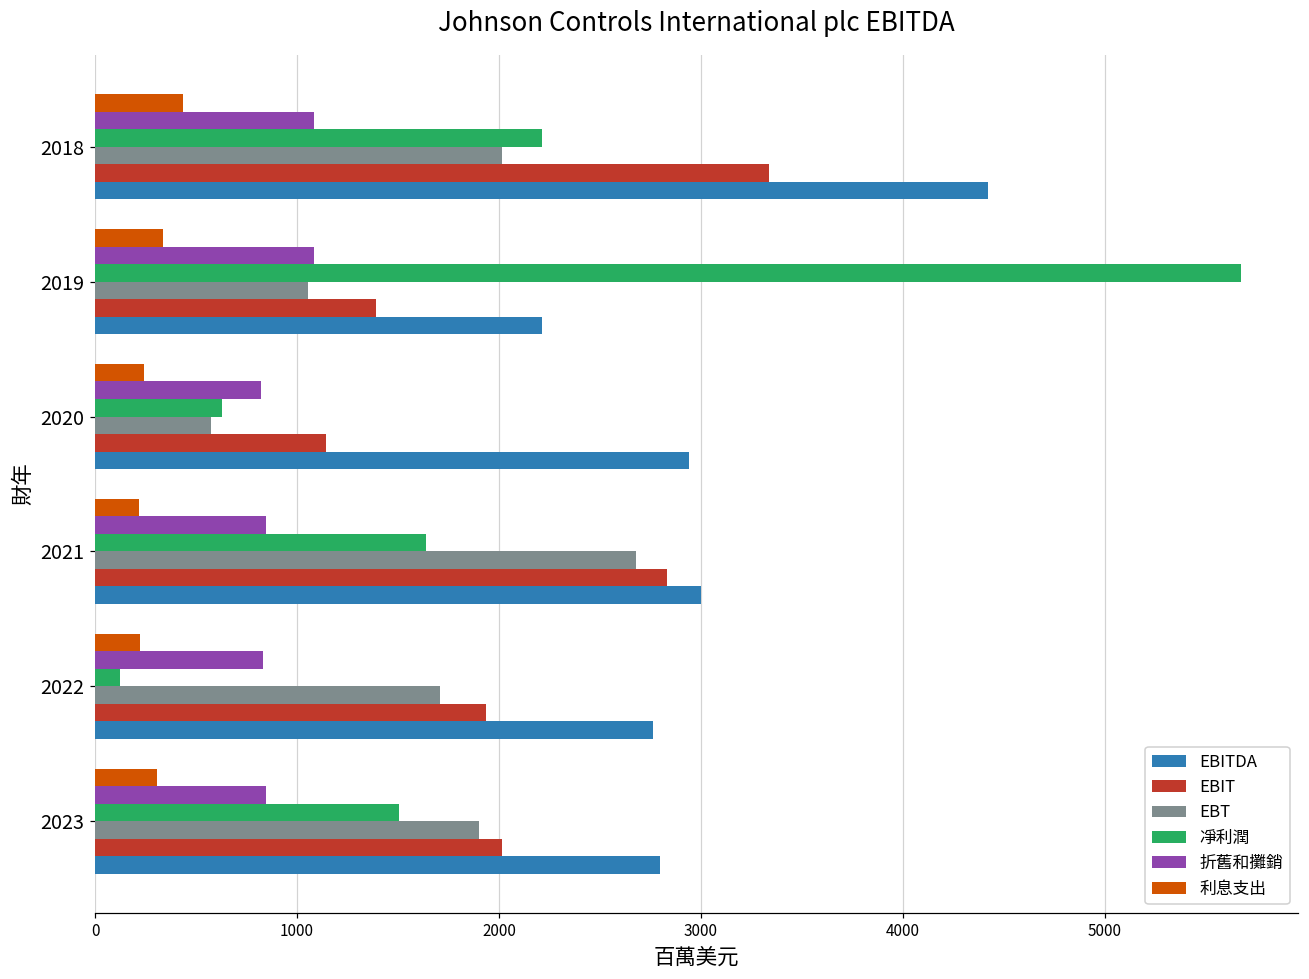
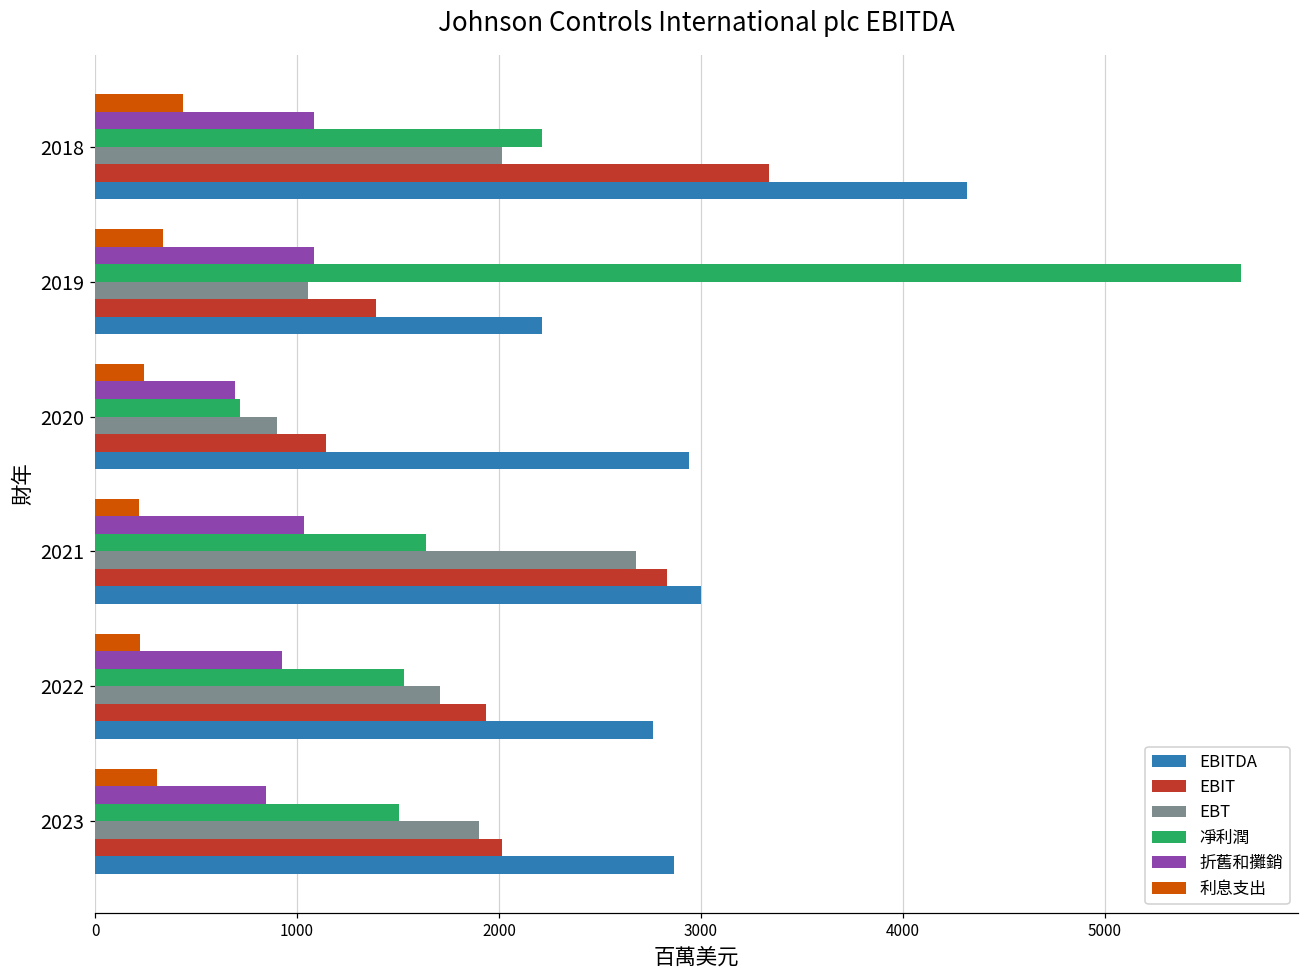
  {
    "EBITDA": {
-     "2018": 4420,
+     "2018": 4320,
      "2019": 2220,
      "2020": 2940,
      "2021": 3000,
      "2022": 2770,
-     "2023": 2800
+     "2023": 2870
    },
    "EBT": {
      "2018": 2010,
      "2019": 1060,
-     "2020": 570,
+     "2020": 900,
      "2021": 2680,
      "2022": 1710,
      "2023": 1900
    },
    "凈利潤": {
      "2018": 2210,
      "2019": 5670,
-     "2020": 630,
+     "2020": 720,
      "2021": 1640,
-     "2022": 130,
+     "2022": 1530,
      "2023": 1510
    },
    "折舊和攤銷": {
      "2018": 1090,
      "2019": 1080,
-     "2020": 820,
-     "2021": 850,
-     "2022": 830,
+     "2020": 690,
+     "2021": 1030,
+     "2022": 920,
      "2023": 850
    }
  }
